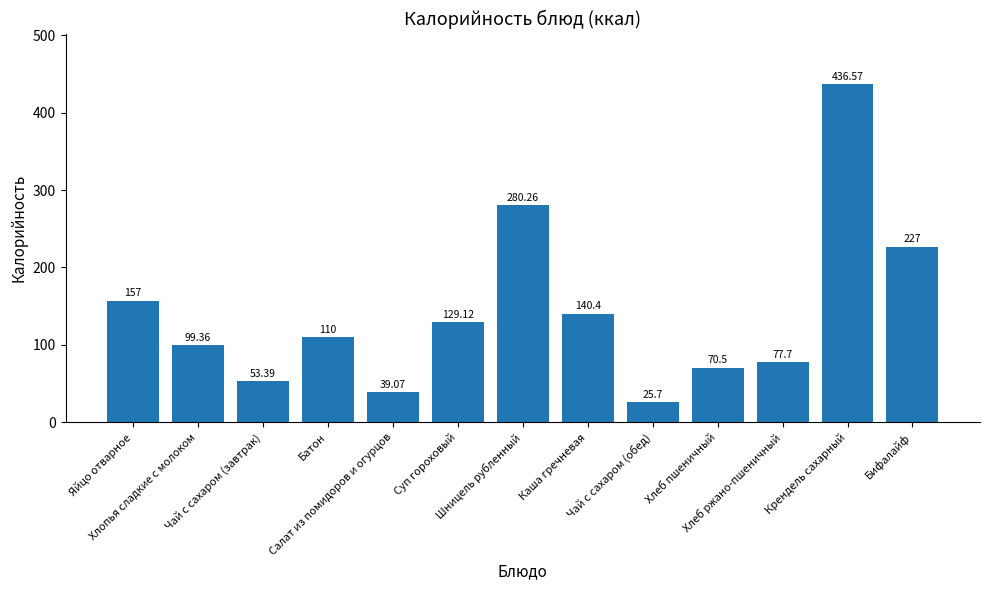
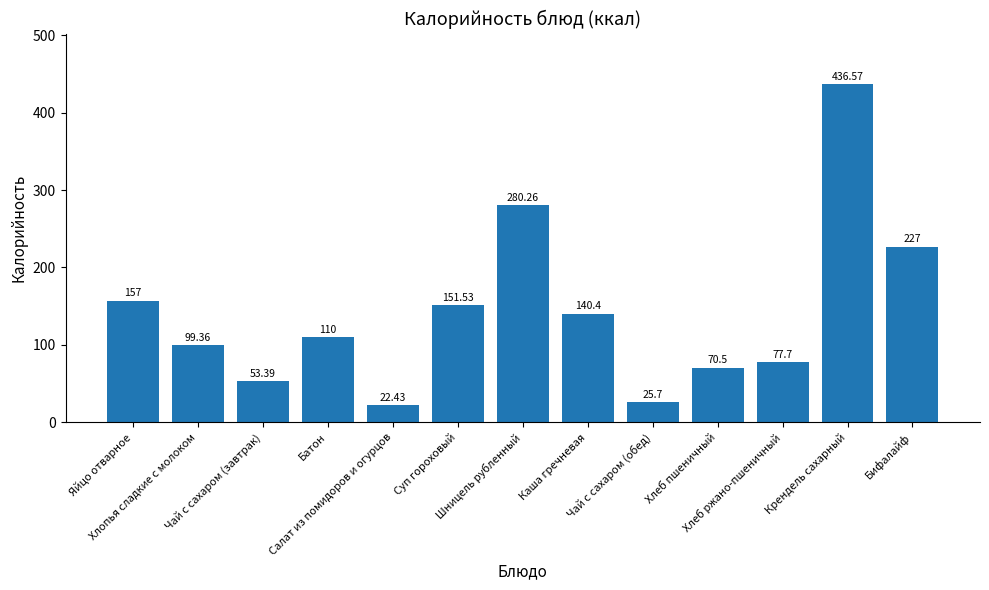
  {
    "Яйцо отварное": 157,
    "Хлопья сладкие с молоком": 99.36,
    "Чай с сахаром (завтрак)": 53.39,
    "Батон": 110,
-   "Салат из помидоров и огурцов": 39.07,
-   "Суп гороховый": 129.12,
+   "Салат из помидоров и огурцов": 22.43,
+   "Суп гороховый": 151.53,
    "Шницель рубленный": 280.26,
    "Каша гречневая": 140.4,
    "Чай с сахаром (обед)": 25.7,
    "Хлеб пшеничный": 70.5,
    "Хлеб ржано-пшеничный": 77.7,
    "Крендель сахарный": 436.57,
    "Бифалайф": 227
  }
